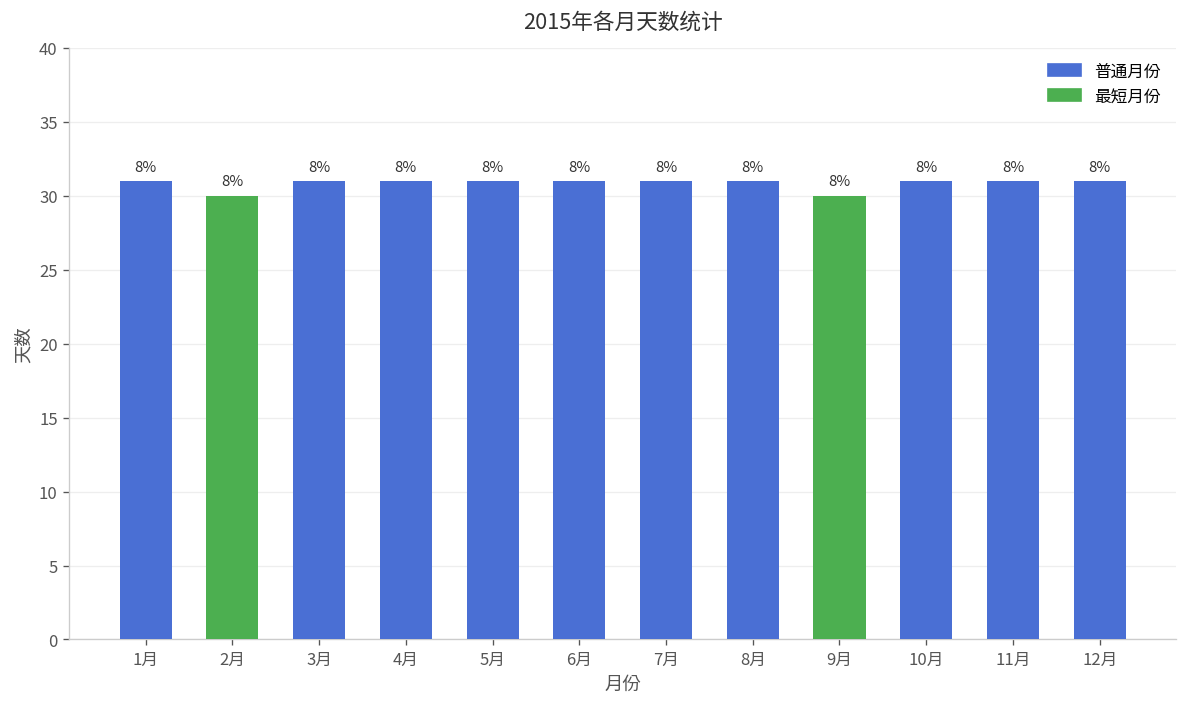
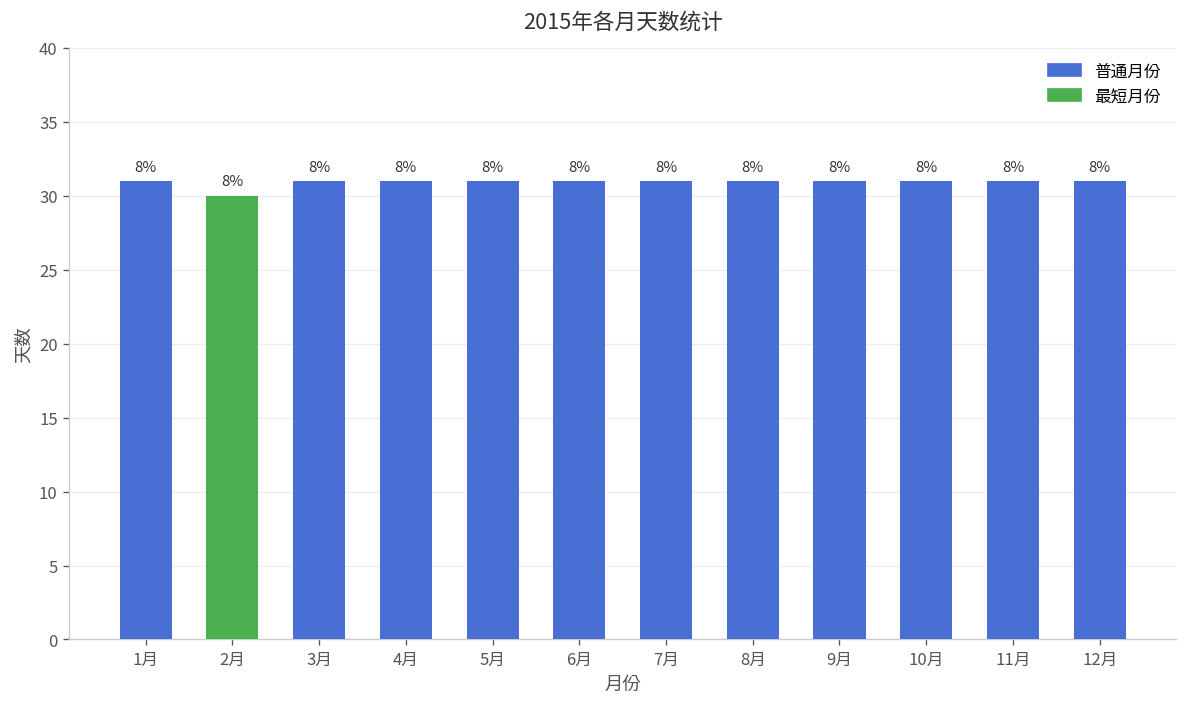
  {
-   "9月": 30
+   "9月": 31
  }
